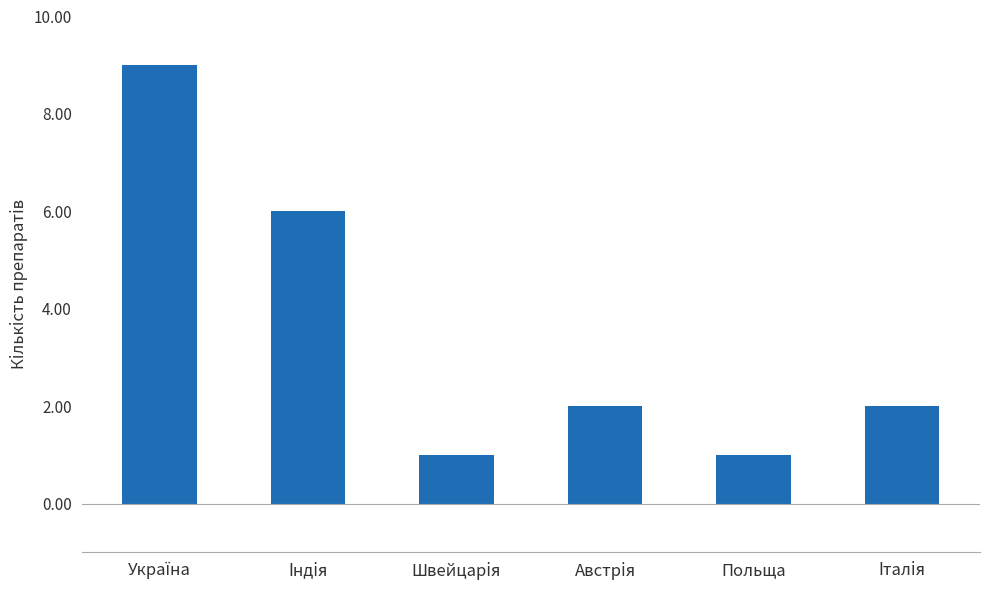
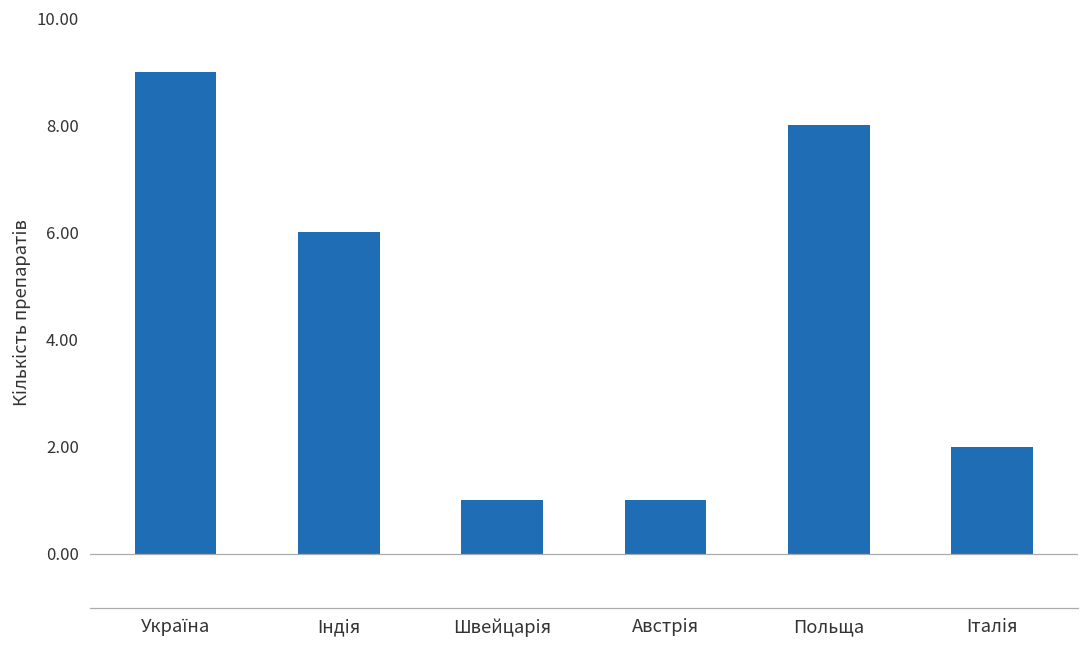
  {
    "Україна": 9,
    "Індія": 6,
    "Швейцарія": 1,
-   "Австрія": 2,
-   "Польща": 1,
+   "Австрія": 1,
+   "Польща": 8,
    "Італія": 2
  }
